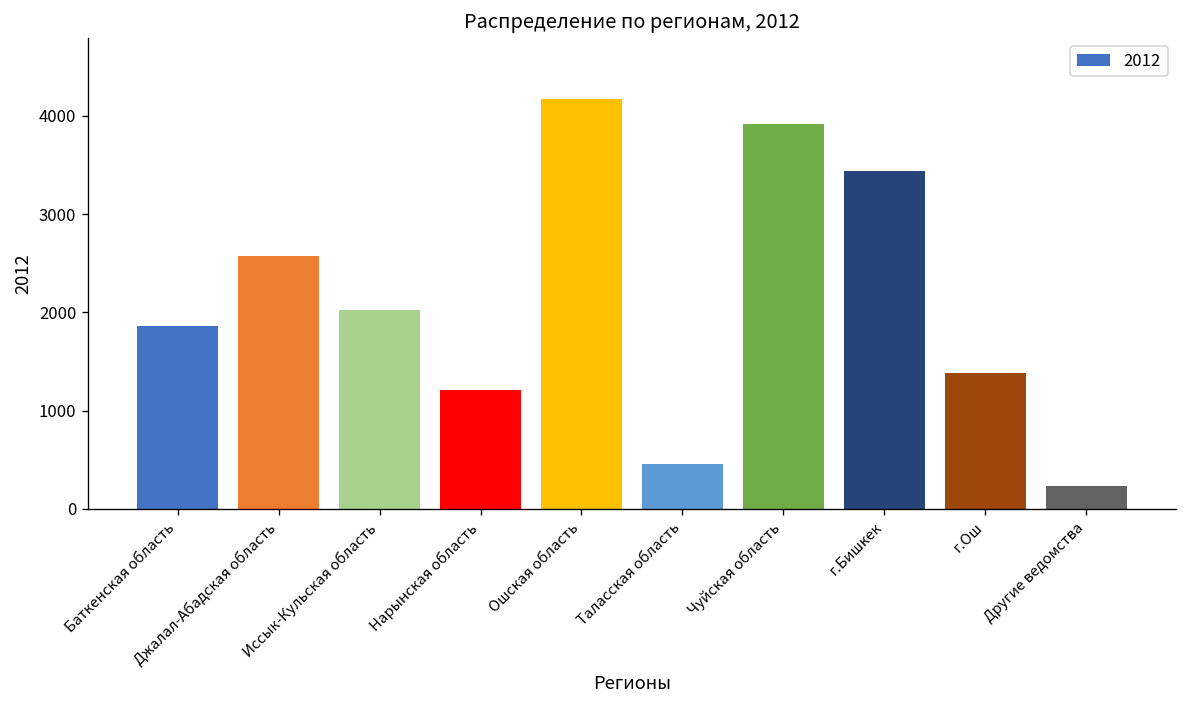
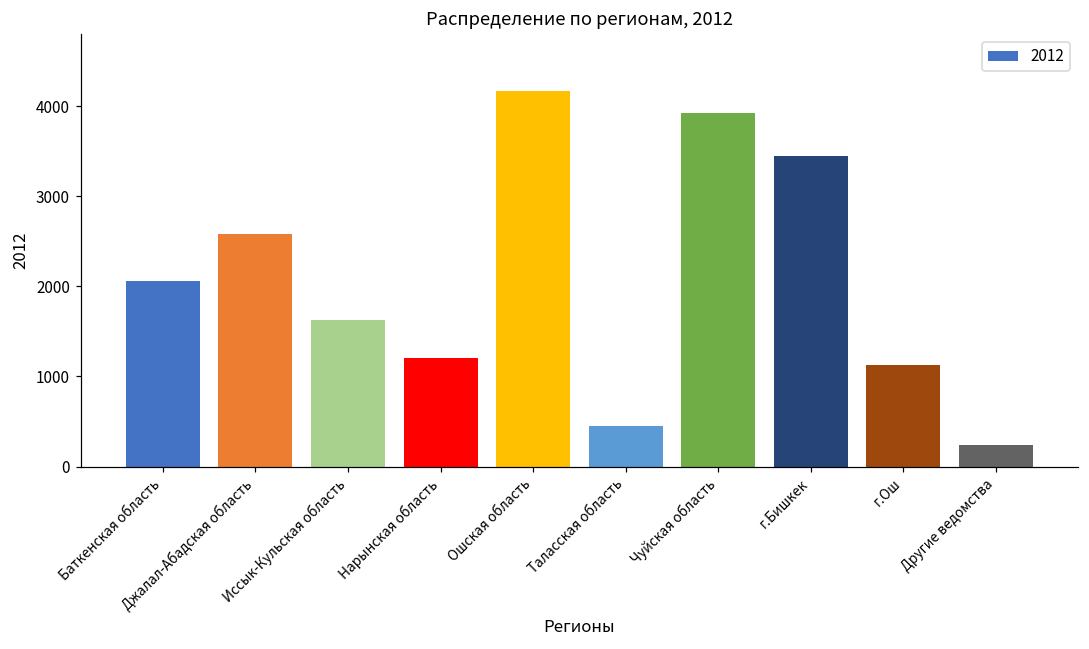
  {
-   "Баткенская область": 1900,
+   "Баткенская область": 2100,
    "Джалал-Абадская область": 2600,
-   "Иссык-Кульская область": 2000,
+   "Иссык-Кульская область": 1600,
    "Нарынская область": 1200,
    "Ошская область": 4200,
    "Таласская область": 500,
    "Чуйская область": 3900,
    "г.Бишкек": 3400,
-   "г.Ош": 1400,
+   "г.Ош": 1100,
    "Другие ведомства": 200
  }
